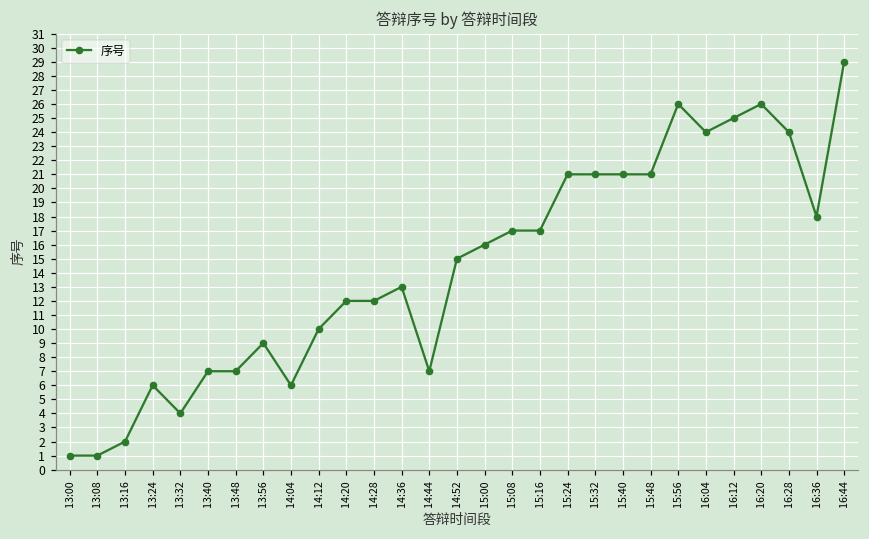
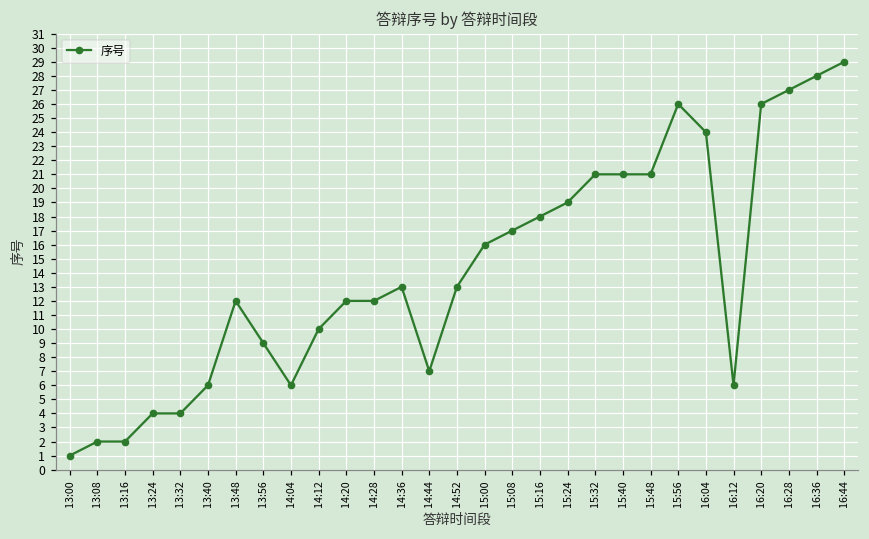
  {
    "13:00": 1,
-   "13:08": 1,
+   "13:08": 2,
    "13:16": 2,
-   "13:24": 6,
+   "13:24": 4,
    "13:32": 4,
-   "13:40": 7,
-   "13:48": 7,
+   "13:40": 6,
+   "13:48": 12,
    "13:56": 9,
    "14:04": 6,
    "14:12": 10,
    "14:20": 12,
    "14:28": 12,
    "14:36": 13,
    "14:44": 7,
-   "14:52": 15,
+   "14:52": 13,
    "15:00": 16,
    "15:08": 17,
-   "15:16": 17,
-   "15:24": 21,
+   "15:16": 18,
+   "15:24": 19,
    "15:32": 21,
    "15:40": 21,
    "15:48": 21,
    "15:56": 26,
    "16:04": 24,
-   "16:12": 25,
+   "16:12": 6,
    "16:20": 26,
-   "16:28": 24,
-   "16:36": 18,
+   "16:28": 27,
+   "16:36": 28,
    "16:44": 29
  }
